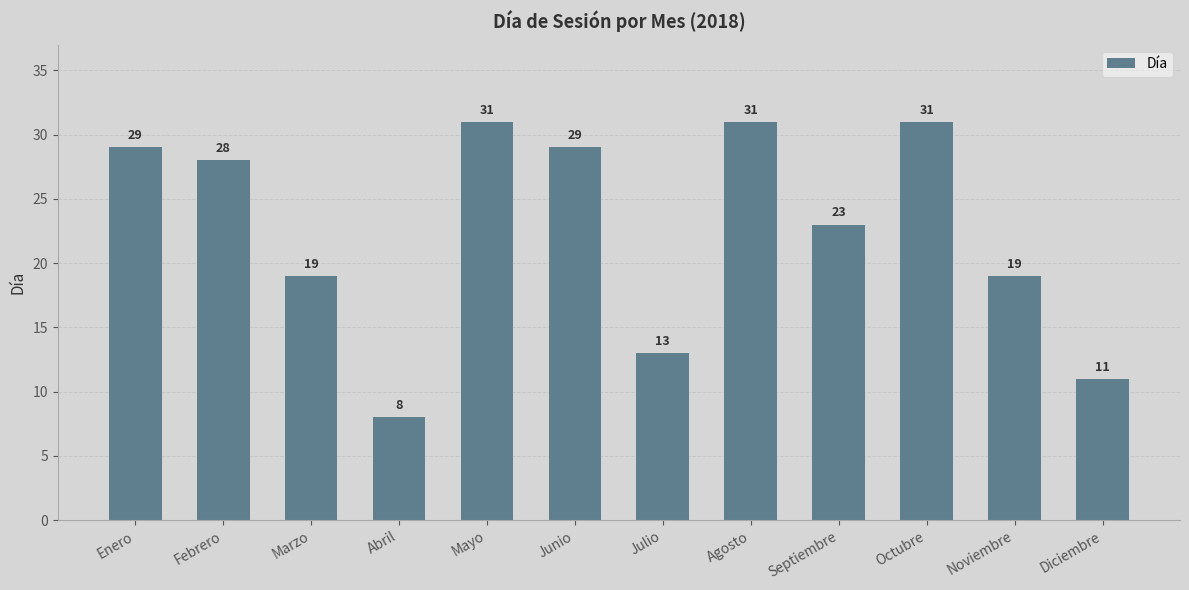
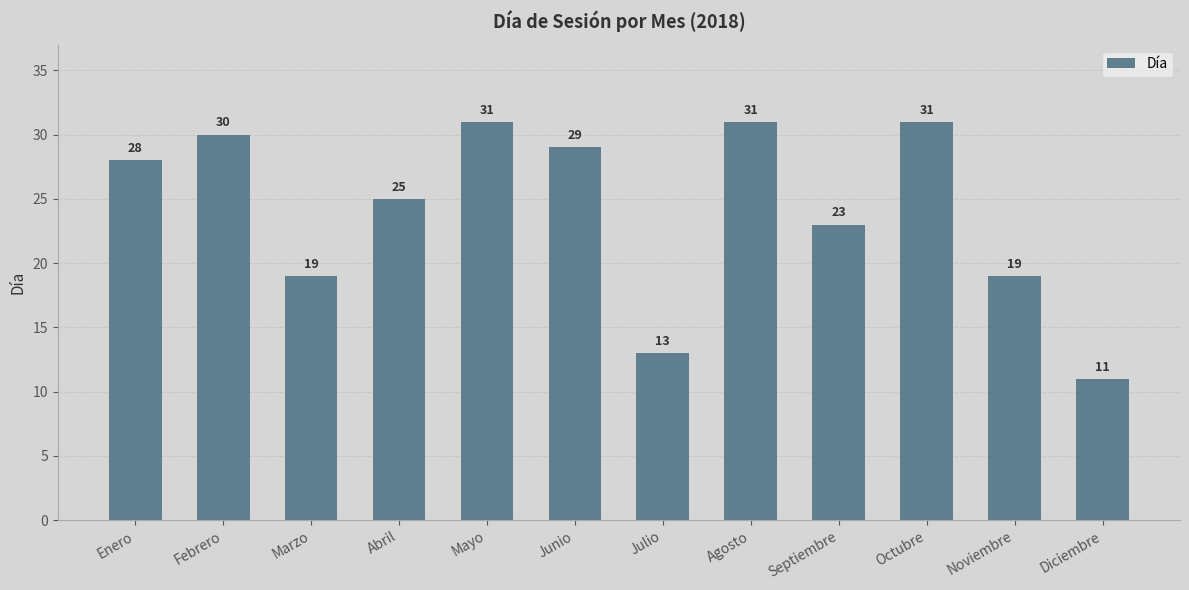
  {
-   "Enero": 29,
-   "Febrero": 28,
+   "Enero": 28,
+   "Febrero": 30,
    "Marzo": 19,
-   "Abril": 8,
+   "Abril": 25,
    "Mayo": 31,
    "Junio": 29,
    "Julio": 13,
    "Agosto": 31,
    "Septiembre": 23,
    "Octubre": 31,
    "Noviembre": 19,
    "Diciembre": 11
  }
